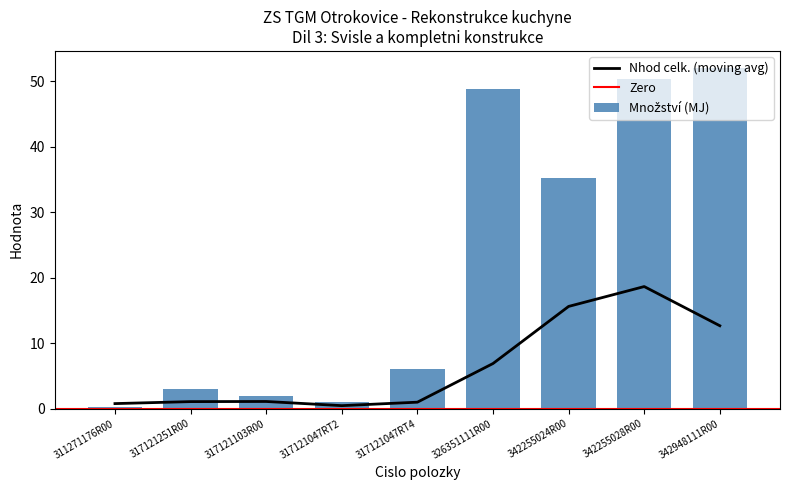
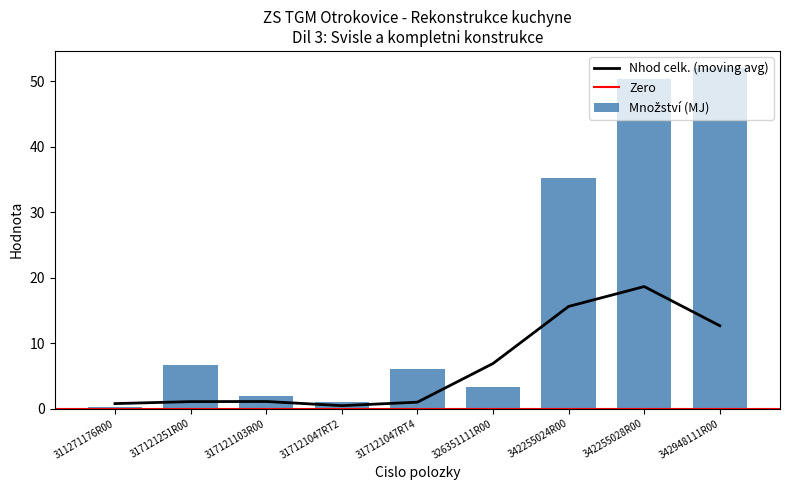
  {
    "Nhod celk. (moving avg)": {
      "311271176R00": 1,
      "317121251R00": 1,
      "317121103R00": 1,
      "317121047RT2": 0,
      "317121047RT4": 1,
      "326351111R00": 7,
      "342255024R00": 16,
      "342255028R00": 19,
      "342948111R00": 13
    },
    "Množství (MJ)": {
-     "317121251R00": 3,
+     "317121251R00": 7,
      "317121103R00": 2,
      "317121047RT2": 1,
      "317121047RT4": 6,
-     "326351111R00": 49,
+     "326351111R00": 3,
      "342255024R00": 35
    }
  }
